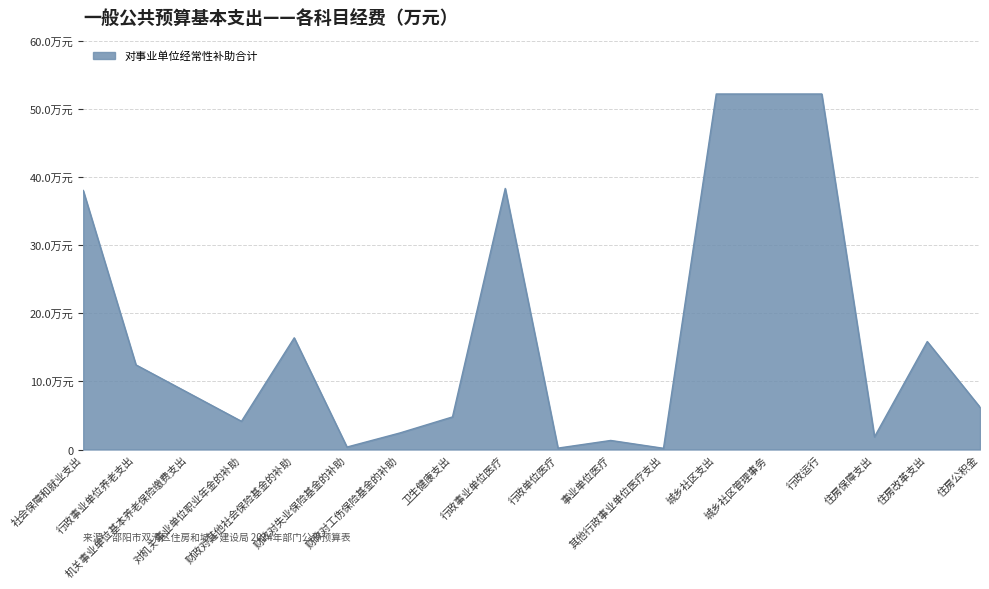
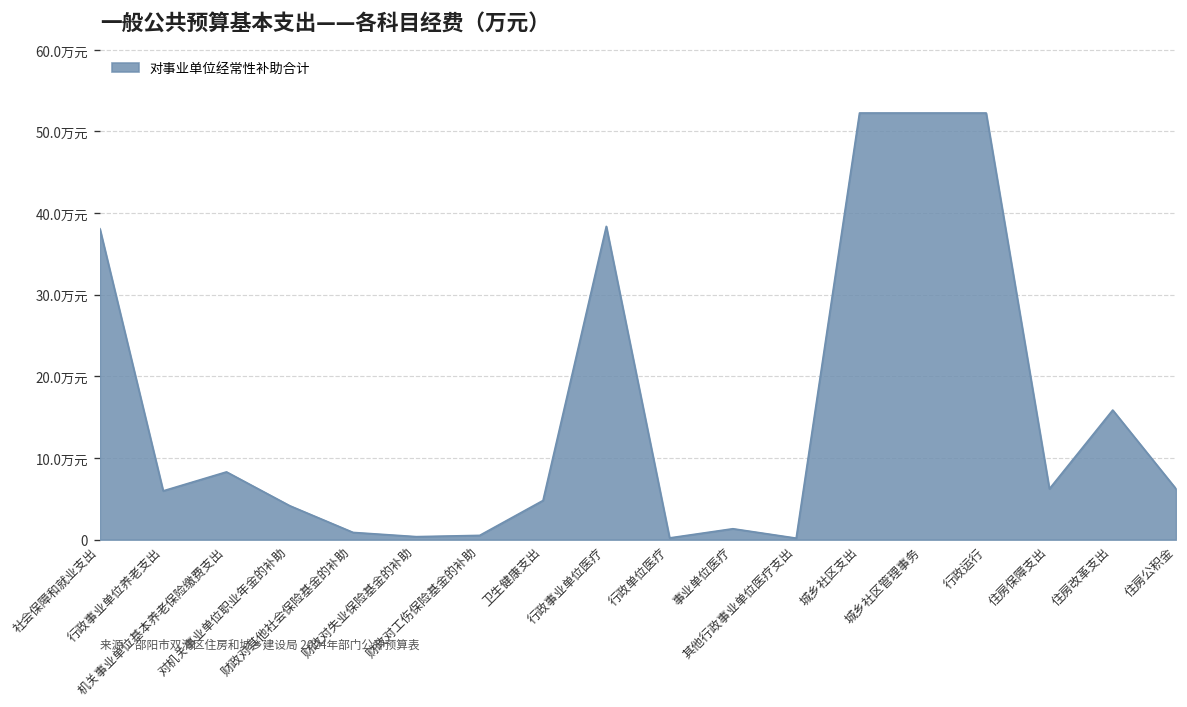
  {
    "社会保障和就业支出": "38万元",
-   "行政事业单位养老支出": "12万元",
+   "行政事业单位养老支出": "6万元",
    "机关事业单位基本养老保险缴费支出": "8万元",
    "对机关事业单位职业年金的补助": "4万元",
-   "财政对其他社会保险基金的补助": "16万元",
+   "财政对其他社会保险基金的补助": "1万元",
    "财政对失业保险基金的补助": "0万元",
-   "财政对工伤保险基金的补助": "2万元",
+   "财政对工伤保险基金的补助": "1万元",
    "卫生健康支出": "5万元",
    "行政事业单位医疗": "38万元",
    "行政单位医疗": "0万元",
    "事业单位医疗": "1万元",
    "其他行政事业单位医疗支出": "0万元",
    "城乡社区支出": "52万元",
    "城乡社区管理事务": "52万元",
    "行政运行": "52万元",
-   "住房保障支出": "2万元",
+   "住房保障支出": "6万元",
    "住房改革支出": "16万元",
    "住房公积金": "6万元"
  }
